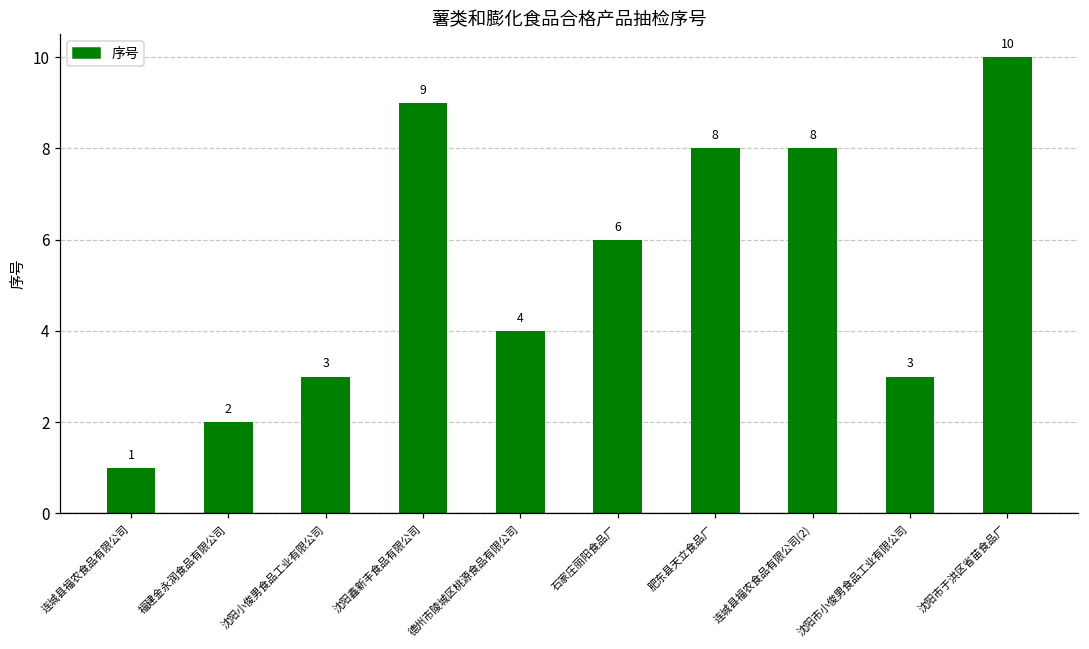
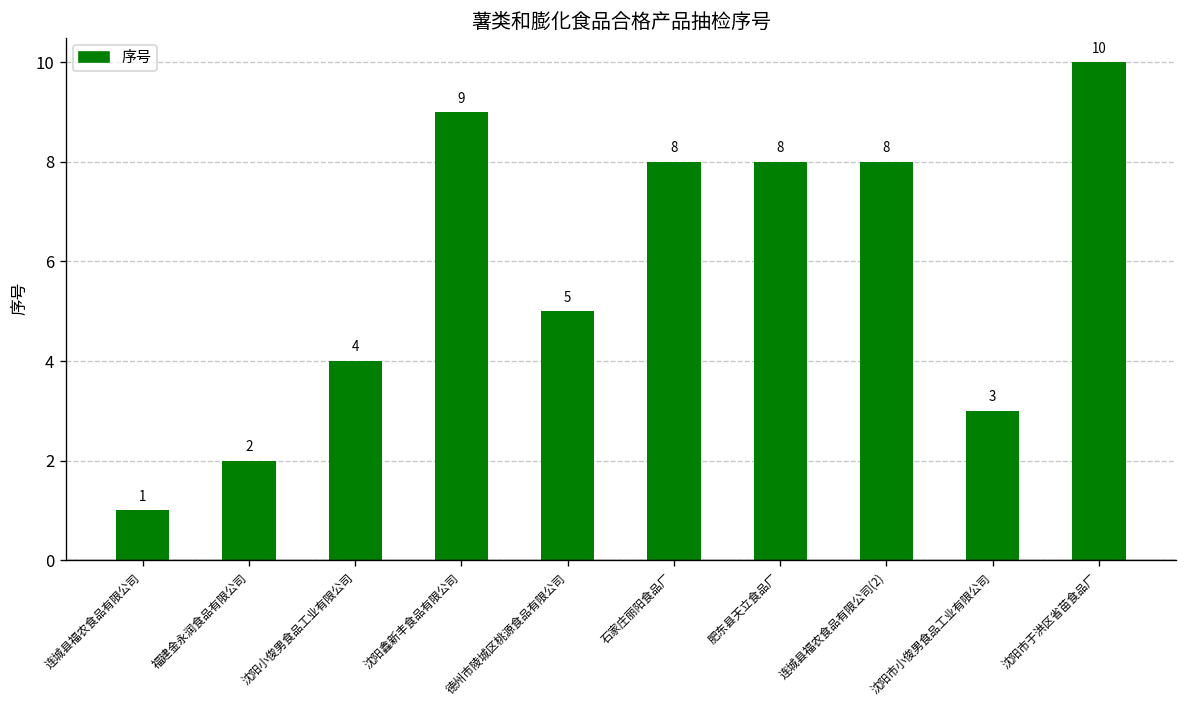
  {
    "连城县福农食品有限公司": 1,
    "福建金永润食品有限公司": 2,
-   "沈阳小俊男食品工业有限公司": 3,
+   "沈阳小俊男食品工业有限公司": 4,
    "沈阳鑫新丰食品有限公司": 9,
-   "德州市陵城区桃源食品有限公司": 4,
-   "石家庄丽阳食品厂": 6,
+   "德州市陵城区桃源食品有限公司": 5,
+   "石家庄丽阳食品厂": 8,
    "肥东县天立食品厂": 8,
    "连城县福农食品有限公司(2)": 8,
    "沈阳市小俊男食品工业有限公司": 3,
    "沈阳市于洪区省苗食品厂": 10
  }
